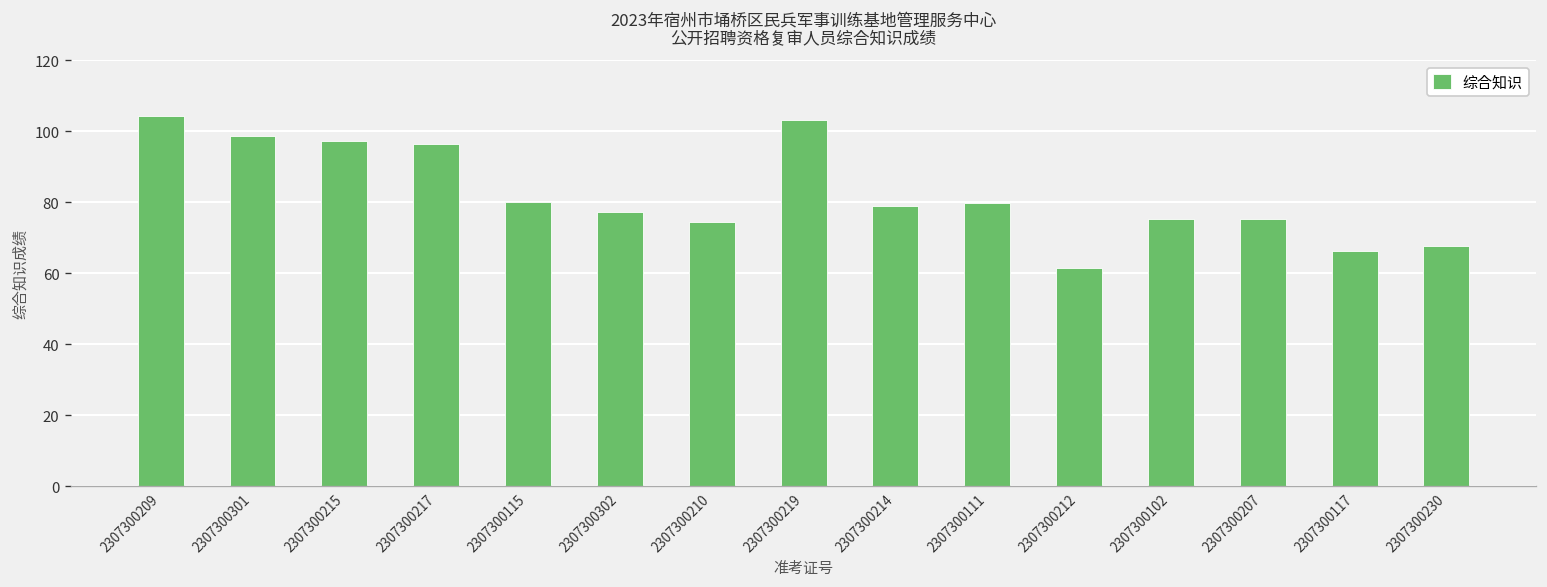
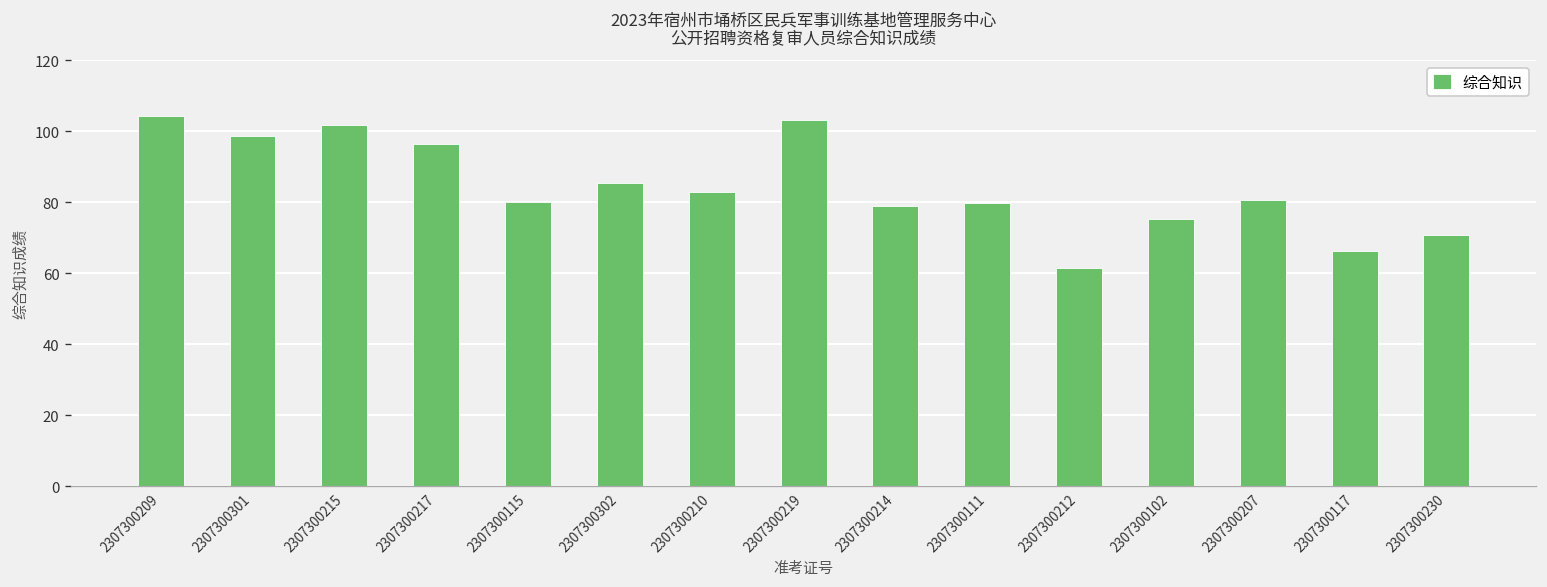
  {
    "2307300209": 104,
    "2307300301": 99,
-   "2307300215": 97,
+   "2307300215": 102,
    "2307300217": 97,
    "2307300115": 80,
-   "2307300302": 77,
-   "2307300210": 75,
+   "2307300302": 85,
+   "2307300210": 83,
    "2307300219": 103,
    "2307300214": 79,
    "2307300111": 80,
    "2307300212": 61,
    "2307300102": 75,
-   "2307300207": 75,
+   "2307300207": 81,
    "2307300117": 66,
-   "2307300230": 68
+   "2307300230": 71
  }
